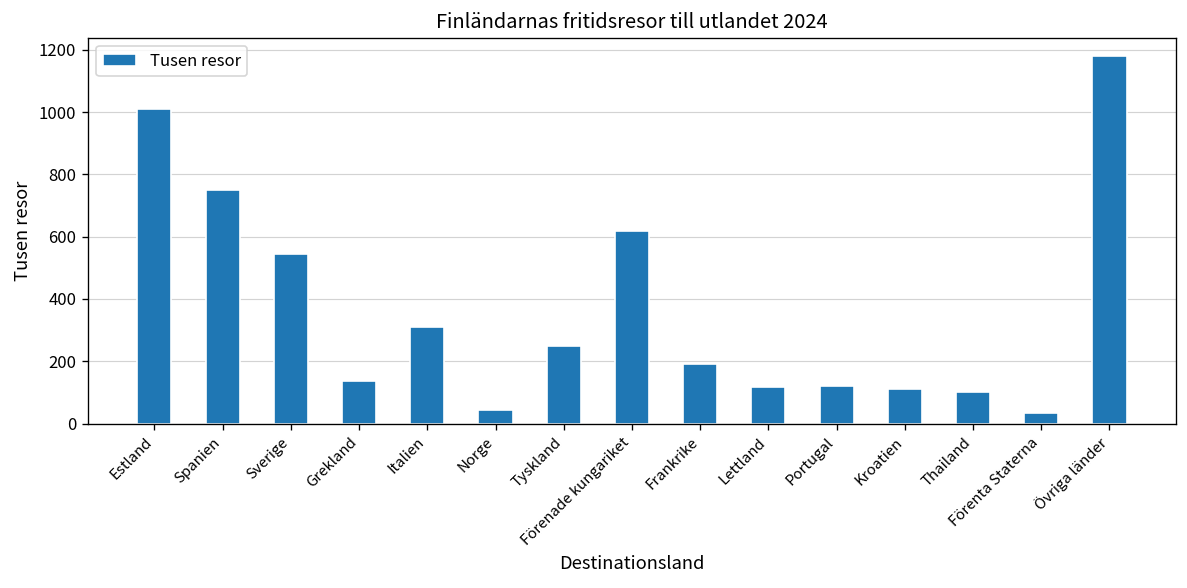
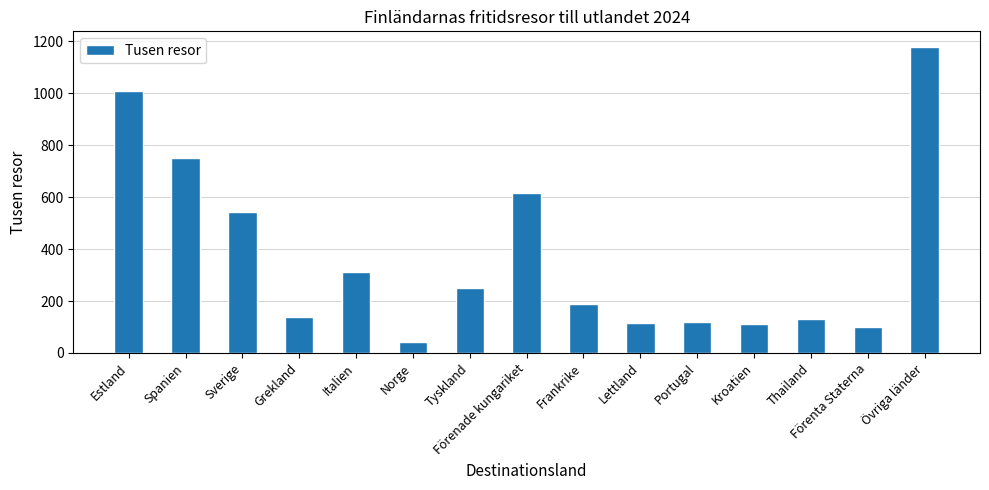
  {
    "Estland": 1010,
    "Spanien": 750,
    "Sverige": 540,
    "Grekland": 140,
    "Italien": 310,
    "Norge": 40,
    "Tyskland": 250,
    "Förenade kungariket": 620,
    "Frankrike": 190,
    "Lettland": 120,
    "Portugal": 120,
    "Kroatien": 110,
-   "Thailand": 100,
-   "Förenta Staterna": 30,
+   "Thailand": 130,
+   "Förenta Staterna": 100,
    "Övriga länder": 1180
  }
